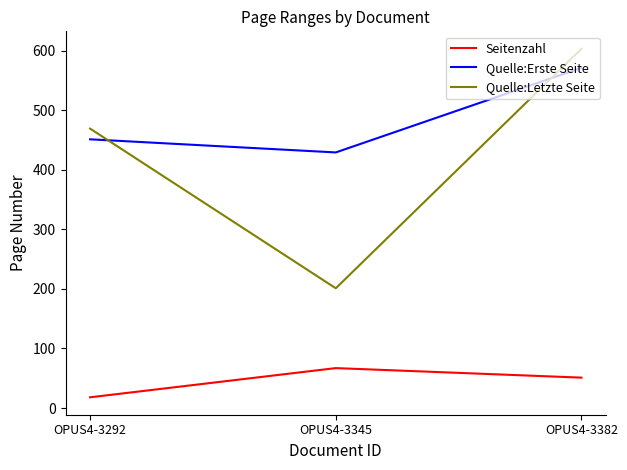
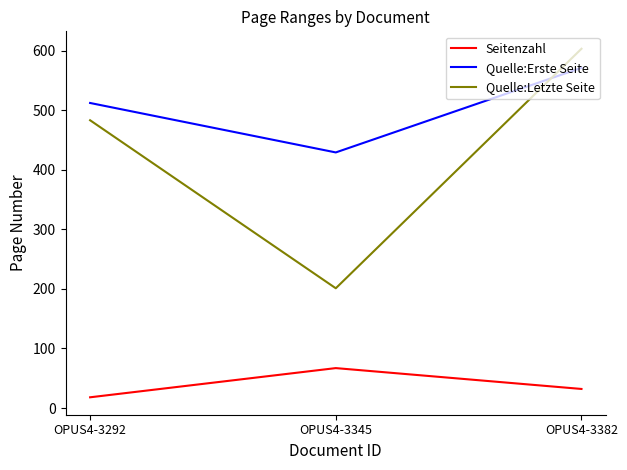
  {
    "Seitenzahl": {
      "OPUS4-3292": 20,
      "OPUS4-3345": 70,
-     "OPUS4-3382": 50
+     "OPUS4-3382": 30
    },
    "Quelle:Erste Seite": {
-     "OPUS4-3292": 450,
+     "OPUS4-3292": 510,
      "OPUS4-3345": 430
    },
    "Quelle:Letzte Seite": {
-     "OPUS4-3292": 470,
+     "OPUS4-3292": 480,
      "OPUS4-3345": 200
    }
  }
